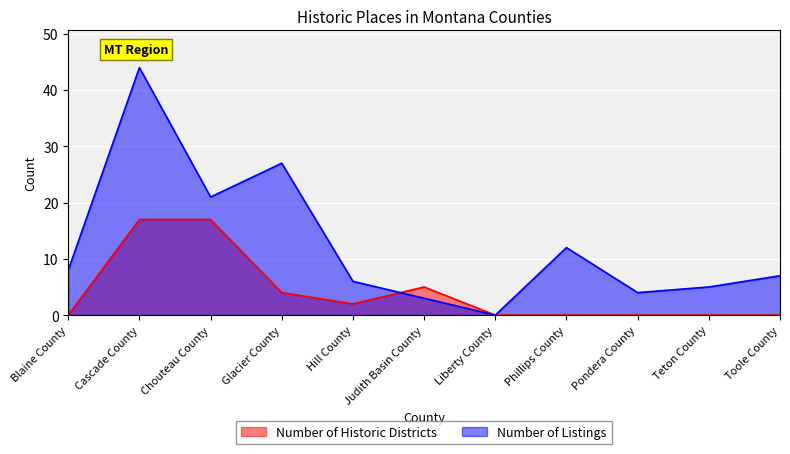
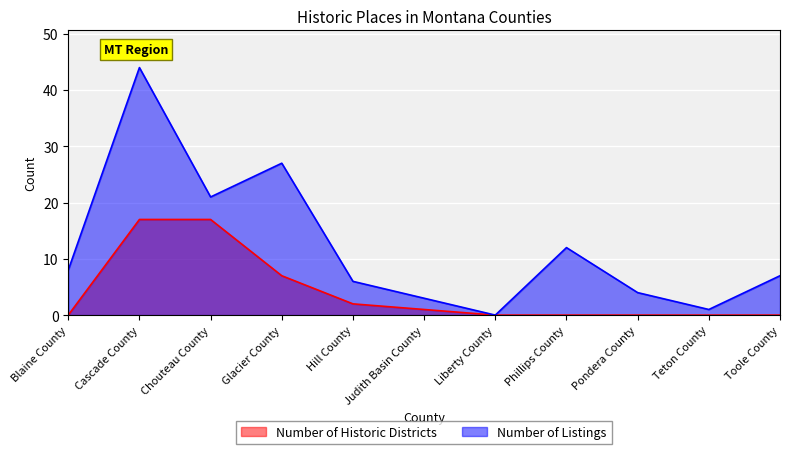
  {
    "Number of Historic Districts": {
      "Blaine County": 0,
      "Cascade County": 17,
      "Chouteau County": 17,
-     "Glacier County": 4,
+     "Glacier County": 7,
      "Hill County": 2,
-     "Judith Basin County": 5,
+     "Judith Basin County": 1,
      "Phillips County": 0,
      "Pondera County": 0,
      "Teton County": 0,
      "Toole County": 0
    },
    "Number of Listings": {
      "Blaine County": 8,
      "Cascade County": 44,
      "Chouteau County": 21,
      "Glacier County": 27,
      "Hill County": 6,
      "Judith Basin County": 3,
      "Phillips County": 12,
      "Pondera County": 4,
-     "Teton County": 5,
+     "Teton County": 1,
      "Toole County": 7
    }
  }
